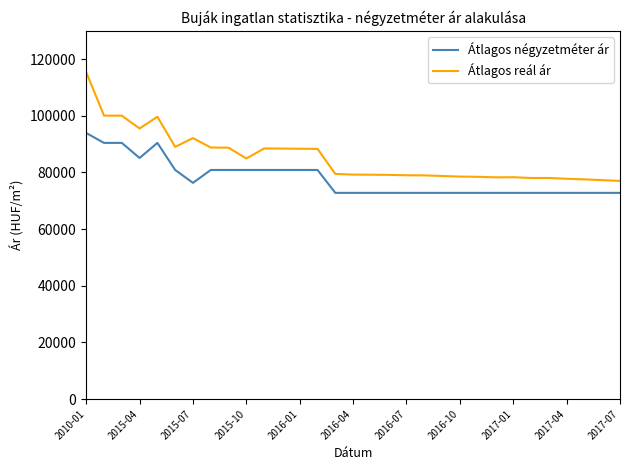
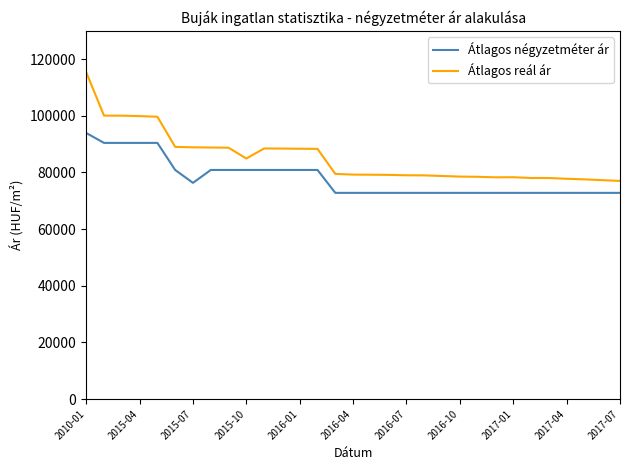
  {
    "Átlagos négyzetméter ár": {
      "2010-01": 94000,
-     "2015-04": 85000,
+     "2015-04": 90000,
      "2015-07": 76000,
      "2015-10": 81000,
      "2016-01": 81000,
      "2016-04": 73000,
      "2016-07": 73000,
      "2016-10": 73000,
      "2017-01": 73000,
      "2017-04": 73000,
      "2017-07": 73000
    },
    "Átlagos reál ár": {
      "2010-01": 115000,
-     "2015-04": 96000,
-     "2015-07": 92000,
+     "2015-04": 100000,
+     "2015-07": 89000,
      "2015-10": 85000,
      "2016-01": 88000,
      "2016-04": 79000,
      "2016-07": 79000,
      "2016-10": 79000,
      "2017-01": 78000,
      "2017-04": 78000,
      "2017-07": 77000
    }
  }
